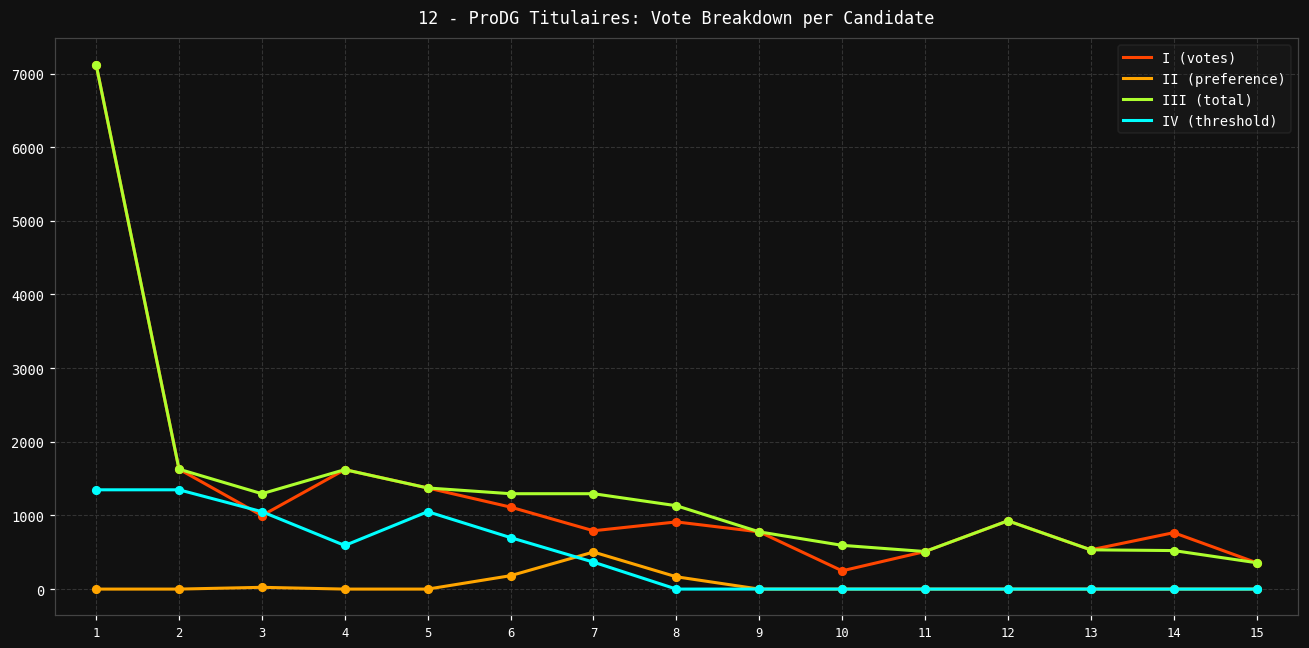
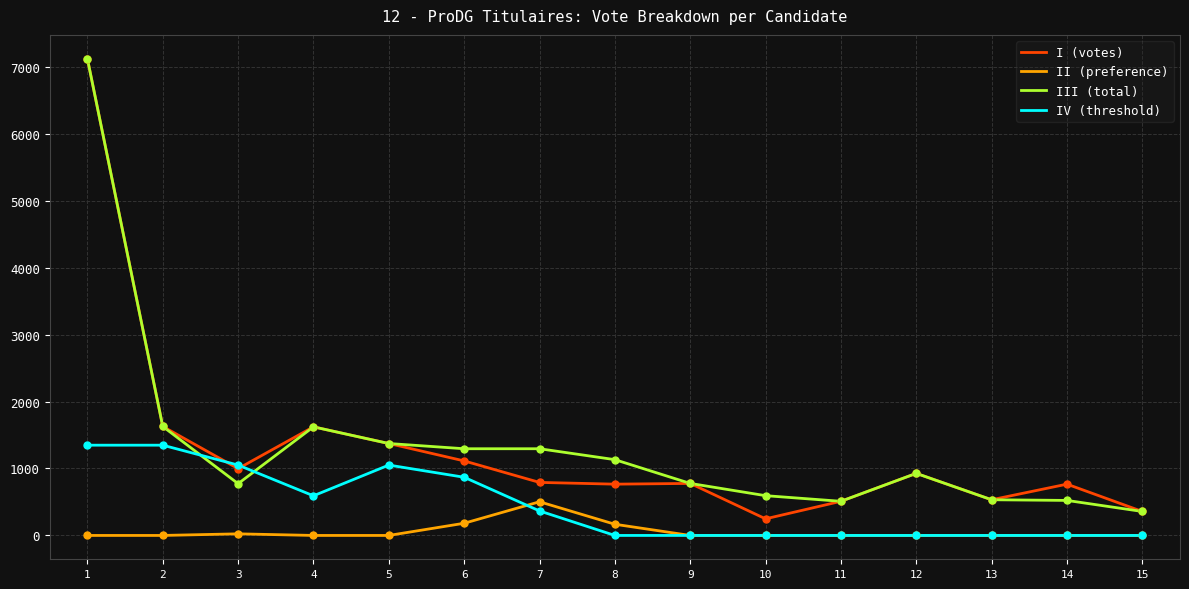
  {
    "I (votes)": {
      "3": 1000,
      "6": 1100,
      "7": 800,
-     "8": 900,
+     "8": 800,
      "10": 200,
      "14": 800
    },
    "II (preference)": {
      "1": 0,
      "2": 0,
      "3": 0,
      "4": 0,
      "5": 0,
      "6": 200,
      "7": 500,
      "8": 200
    },
    "III (total)": {
-     "3": 1300,
+     "3": 800,
      "6": 1300,
      "7": 1300,
      "8": 1100,
      "10": 600,
      "14": 500
    },
    "IV (threshold)": {
      "1": 1300,
      "2": 1300,
      "3": 1100,
      "4": 600,
      "5": 1100,
-     "6": 700,
+     "6": 900,
      "7": 400,
      "8": 0
    }
  }
